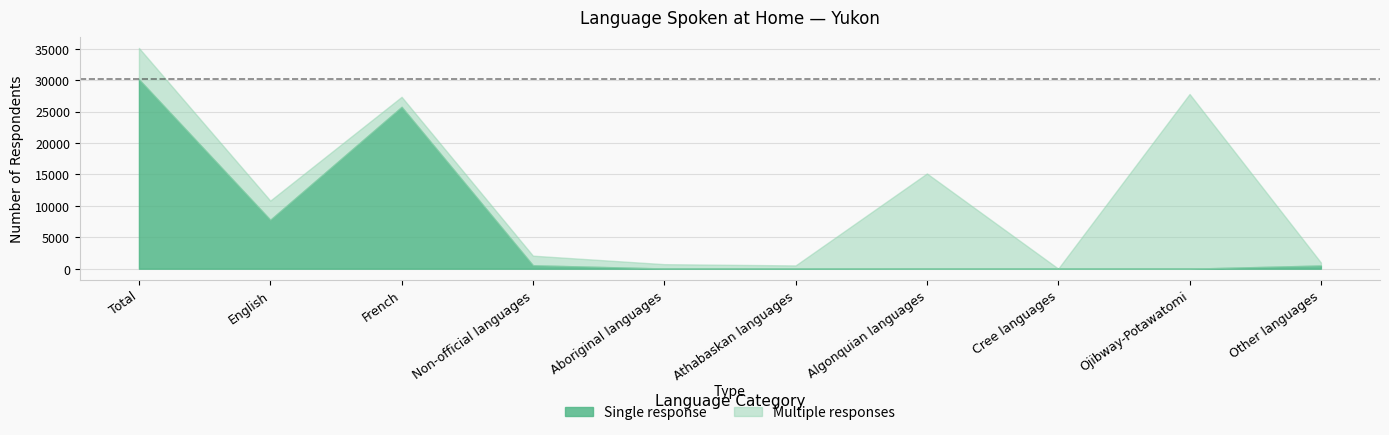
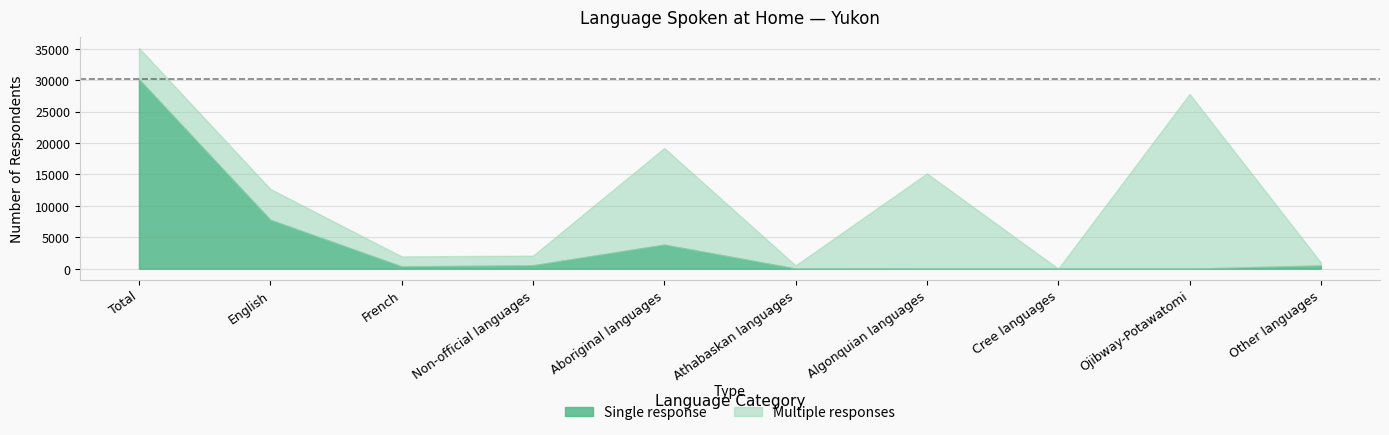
  {
    "Single response": {
      "Total": 30000,
      "English": 8000,
-     "French": 26000,
+     "French": 0,
      "Non-official languages": 1000,
-     "Aboriginal languages": 0,
+     "Aboriginal languages": 4000,
      "Algonquian languages": 0,
      "Ojibway-Potawatomi": 0,
      "Other languages": 1000
    },
    "Multiple responses": {
      "Total": 5000,
-     "English": 3000,
+     "English": 5000,
      "French": 2000,
      "Non-official languages": 2000,
-     "Aboriginal languages": 1000,
+     "Aboriginal languages": 15000,
      "Athabaskan languages": 0,
      "Algonquian languages": 15000,
      "Ojibway-Potawatomi": 28000,
      "Other languages": 0
    }
  }
